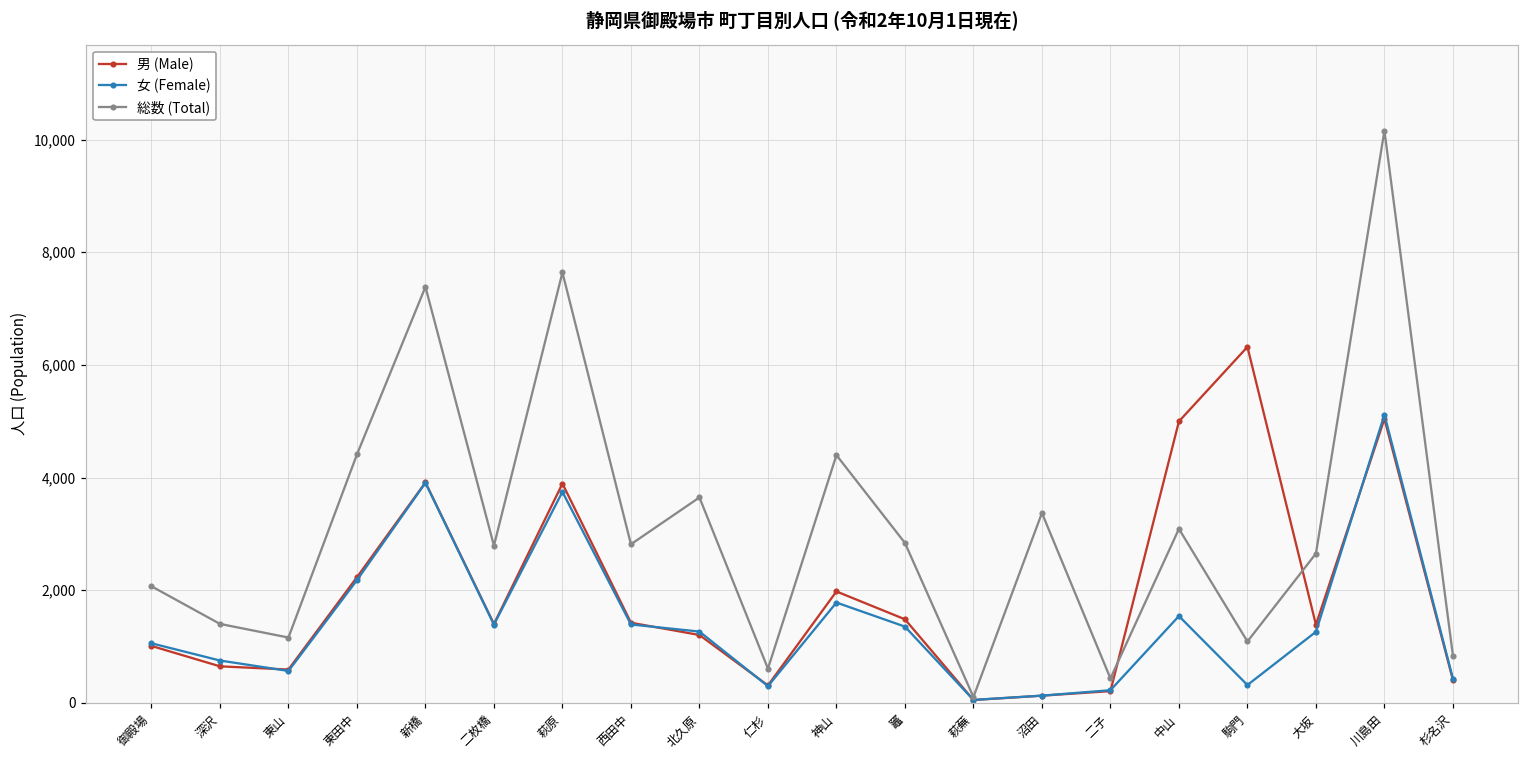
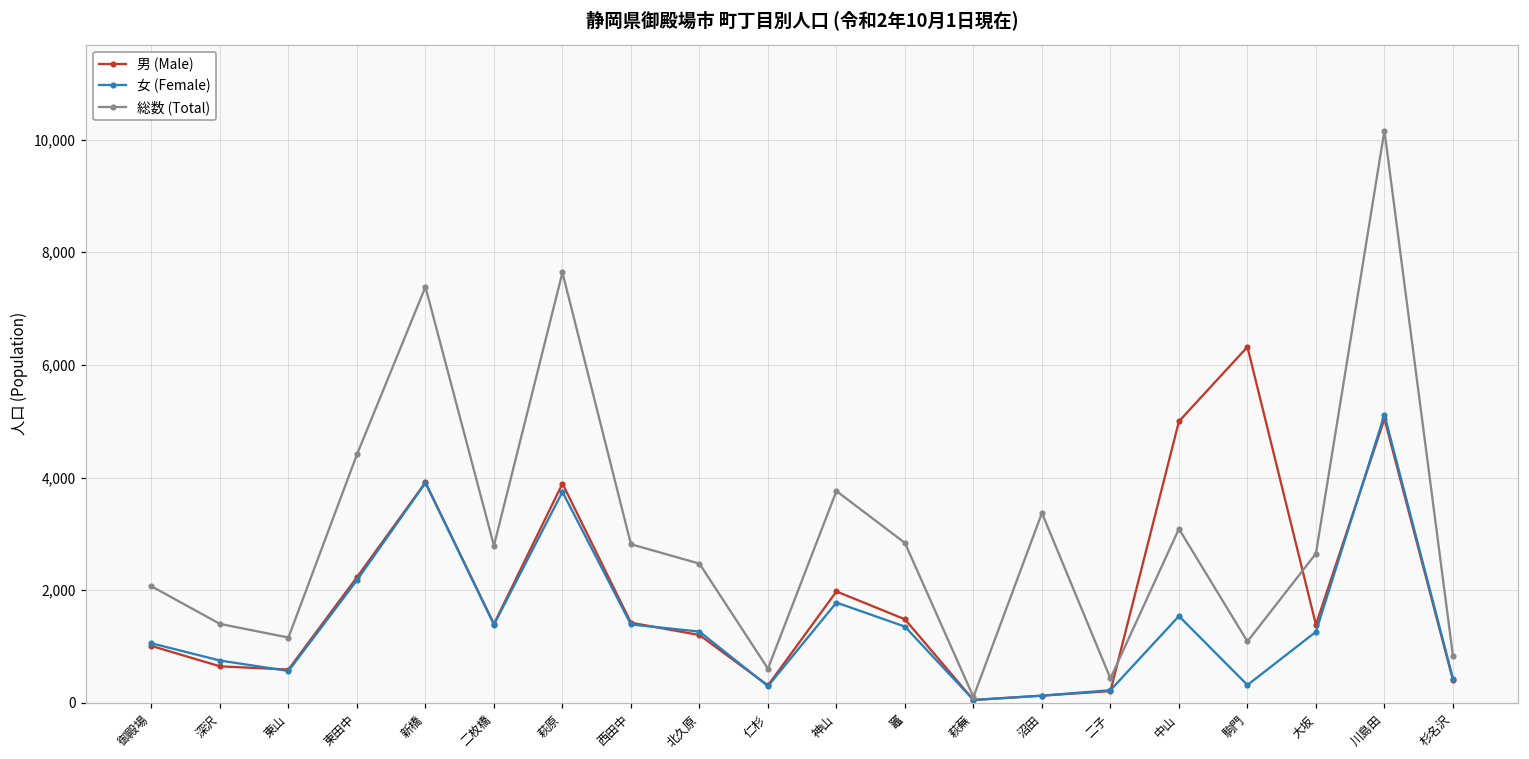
  {
    "男 (Male)": {
      "深沢": "700",
      "東田中": "2,200",
      "萩原": "3,900",
      "北久原": "1,200",
      "神山": "2,000",
      "竈": "1,500",
      "中山": "5,000",
      "駒門": "6,300",
      "大坂": "1,400",
      "川島田": "5,000"
    },
    "女 (Female)": {
      "深沢": "800",
      "東田中": "2,200",
      "萩原": "3,700",
      "北久原": "1,300",
      "神山": "1,800",
      "竈": "1,400",
      "中山": "1,500",
      "駒門": "300",
      "大坂": "1,300",
      "川島田": "5,100"
    },
    "総数 (Total)": {
      "御殿場": "2,100",
      "深沢": "1,400",
      "東山": "1,200",
      "東田中": "4,400",
      "新橋": "7,400",
      "二枚橋": "2,800",
      "萩原": "7,600",
      "西田中": "2,800",
-     "北久原": "3,600",
+     "北久原": "2,500",
      "仁杉": "600",
-     "神山": "4,400",
+     "神山": "3,800",
      "竈": "2,800",
      "萩蕪": "100",
      "沼田": "3,400",
      "二子": "400",
      "中山": "3,100",
      "駒門": "1,100",
      "大坂": "2,700",
      "川島田": "10,200",
      "杉名沢": "800"
    }
  }
